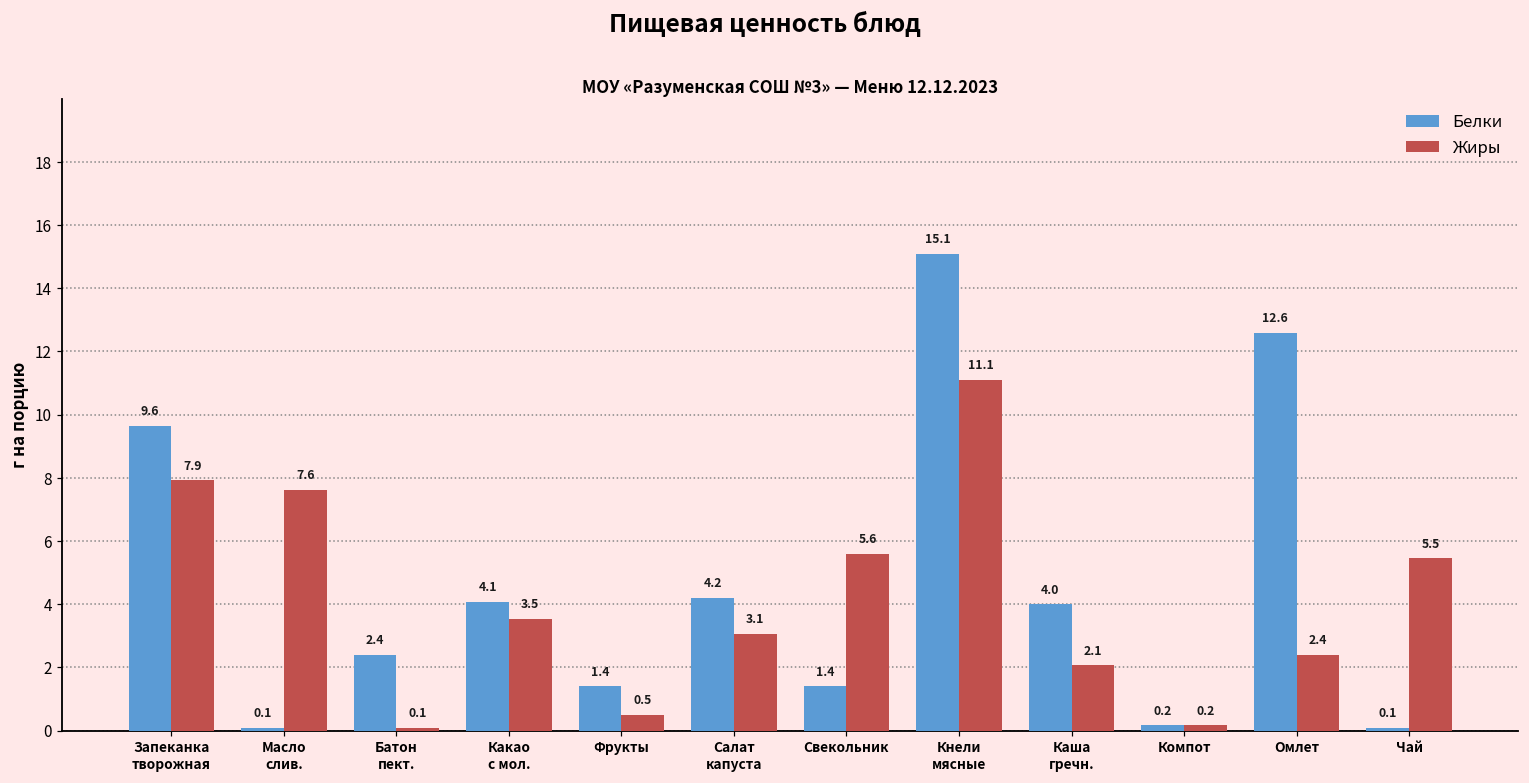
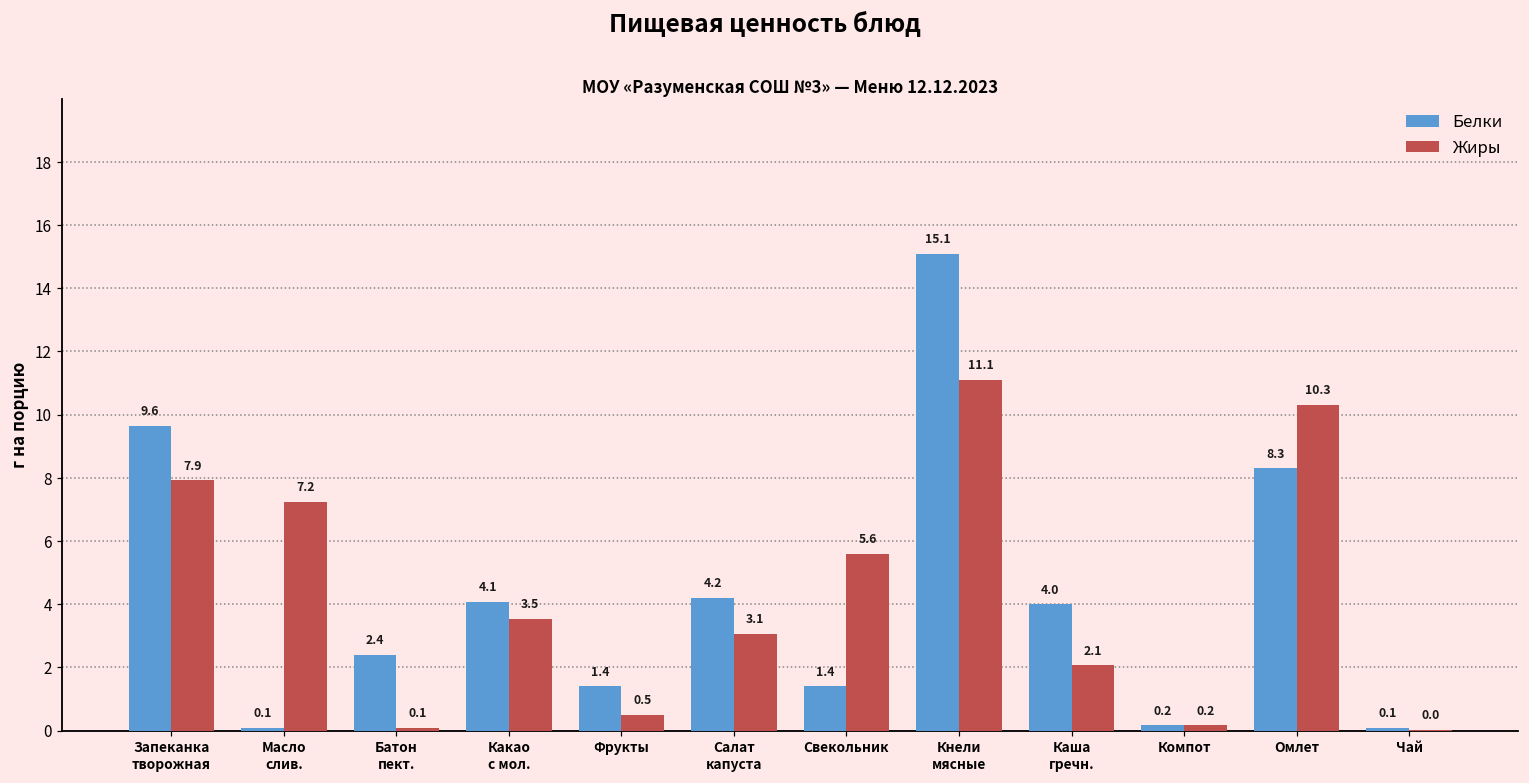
  {
    "Белки": {
      "Запеканка творожная": 9.6,
      "Масло слив.": 0.1,
      "Батон пект.": 2.4,
      "Какао с мол.": 4.1,
      "Фрукты": 1.4,
      "Салат капуста": 4.2,
      "Свекольник": 1.4,
      "Кнели мясные": 15.1,
      "Каша гречн.": 4.0,
      "Компот": 0.2,
-     "Омлет": 12.6,
+     "Омлет": 8.3,
      "Чай": 0.1
    },
    "Жиры": {
      "Запеканка творожная": 7.9,
-     "Масло слив.": 7.6,
+     "Масло слив.": 7.2,
      "Батон пект.": 0.1,
      "Какао с мол.": 3.5,
      "Фрукты": 0.5,
      "Салат капуста": 3.1,
      "Свекольник": 5.6,
      "Кнели мясные": 11.1,
      "Каша гречн.": 2.1,
      "Компот": 0.2,
-     "Омлет": 2.4,
-     "Чай": 5.5
+     "Омлет": 10.3,
+     "Чай": 0.0
    }
  }
